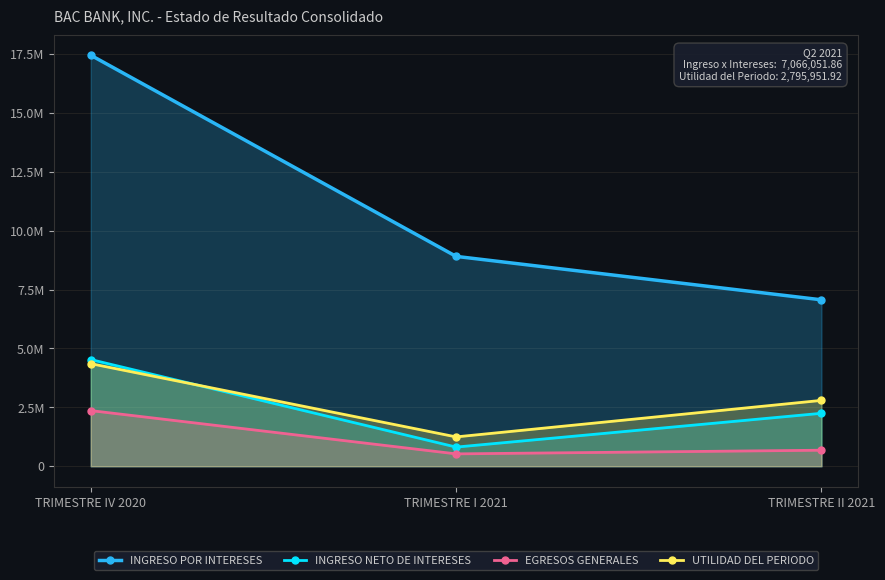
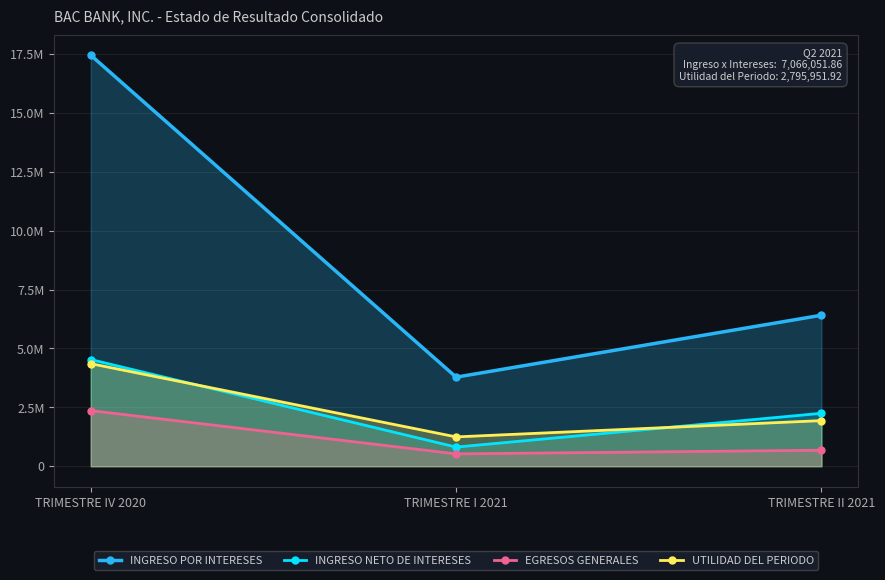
  {
    "INGRESO POR INTERESES": {
      "TRIMESTRE IV 2020": 17500000,
-     "TRIMESTRE I 2021": 8900000,
-     "TRIMESTRE II 2021": 7100000
+     "TRIMESTRE I 2021": 3800000,
+     "TRIMESTRE II 2021": 6400000
    },
    "INGRESO NETO DE INTERESES": {
      "TRIMESTRE IV 2020": 4500000,
      "TRIMESTRE I 2021": 800000,
      "TRIMESTRE II 2021": 2200000
    },
    "EGRESOS GENERALES": {
      "TRIMESTRE IV 2020": 2400000,
      "TRIMESTRE I 2021": 500000,
      "TRIMESTRE II 2021": 700000
    },
    "UTILIDAD DEL PERIODO": {
      "TRIMESTRE IV 2020": 4400000,
      "TRIMESTRE I 2021": 1200000,
-     "TRIMESTRE II 2021": 2800000
+     "TRIMESTRE II 2021": 1900000
    }
  }
